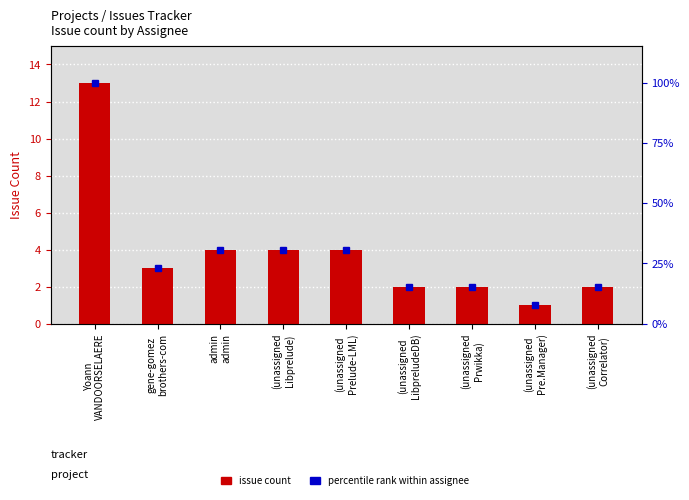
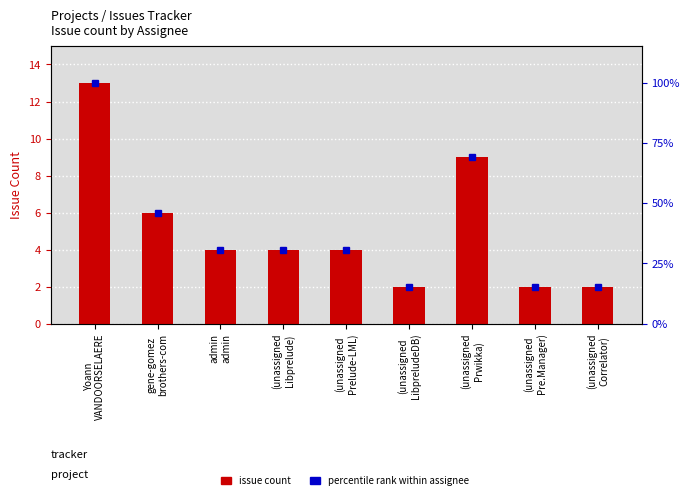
  {
    "issue count": {
      "Yoann VANDOORSELAERE": 13,
-     "gene-gomez brothers-com": 3,
+     "gene-gomez brothers-com": 6,
      "admin admin": 4,
      "(unassigned Libprelude)": 4,
      "(unassigned Prelude-LML)": 4,
      "(unassigned LibpreludeDB)": 2,
-     "(unassigned Prwikka)": 2,
-     "(unassigned Pre.Manager)": 1,
+     "(unassigned Prwikka)": 9,
+     "(unassigned Pre.Manager)": 2,
      "(unassigned Correlator)": 2
    }
  }
